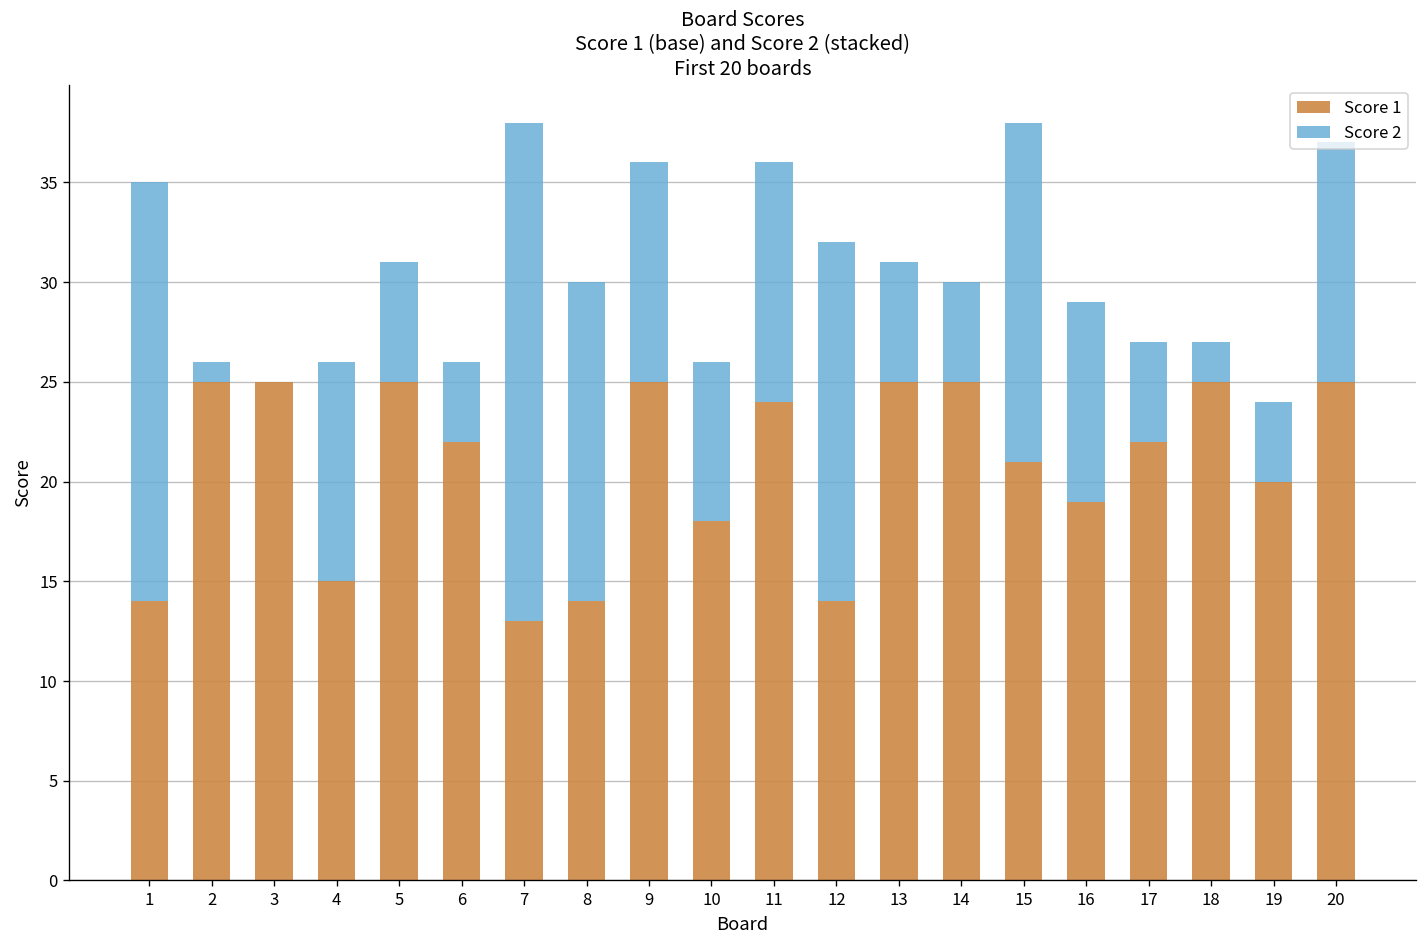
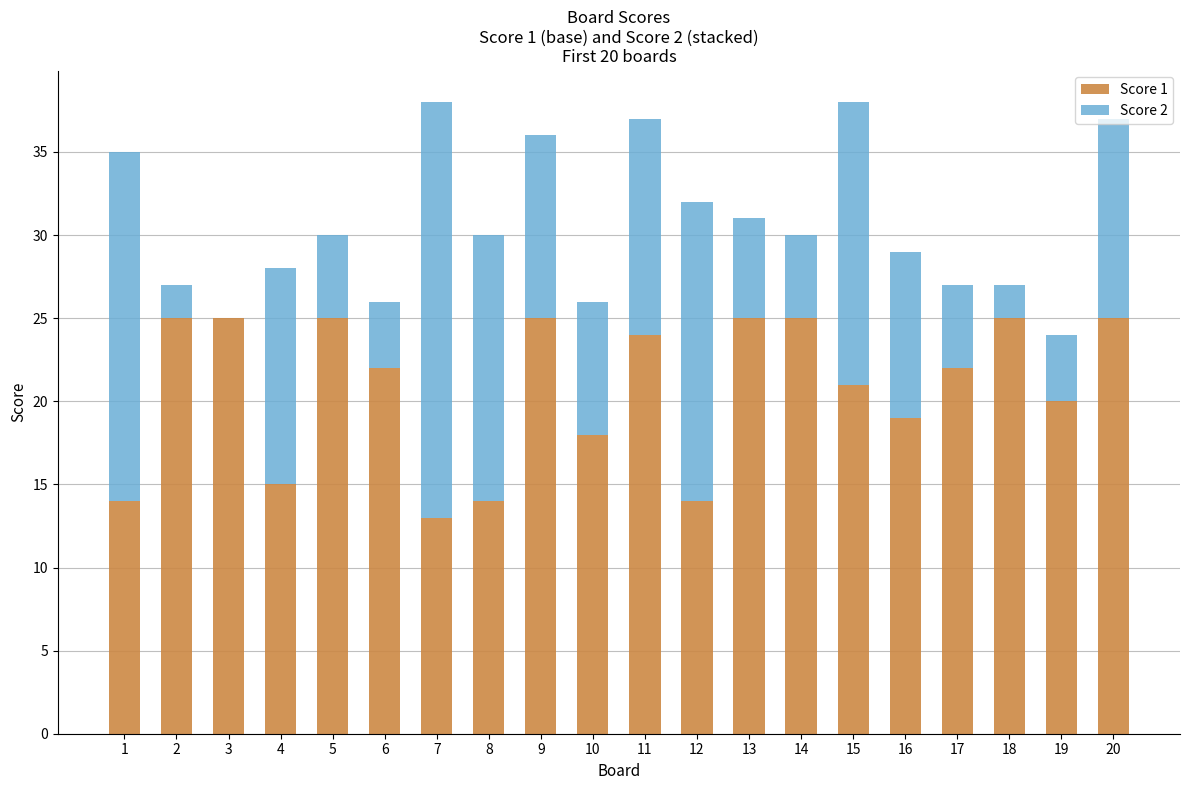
  {
    "Score 1": {
      "1": 14,
      "2": 25,
      "3": 25,
      "4": 15,
      "5": 25,
      "6": 22,
      "7": 13,
      "8": 14,
      "9": 25,
      "10": 18,
      "11": 24,
      "12": 14,
      "13": 25,
      "14": 25,
      "15": 21,
      "16": 19,
      "17": 22,
      "18": 25,
      "19": 20,
      "20": 25
    },
    "Score 2": {
      "1": 21,
-     "2": 1,
+     "2": 2,
      "3": 0,
-     "4": 11,
-     "5": 6,
+     "4": 13,
+     "5": 5,
      "6": 4,
      "7": 25,
      "8": 16,
      "9": 11,
      "10": 8,
-     "11": 12,
+     "11": 13,
      "12": 18,
      "13": 6,
      "14": 5,
      "15": 17,
      "16": 10,
      "17": 5,
      "18": 2,
      "19": 4
    }
  }
